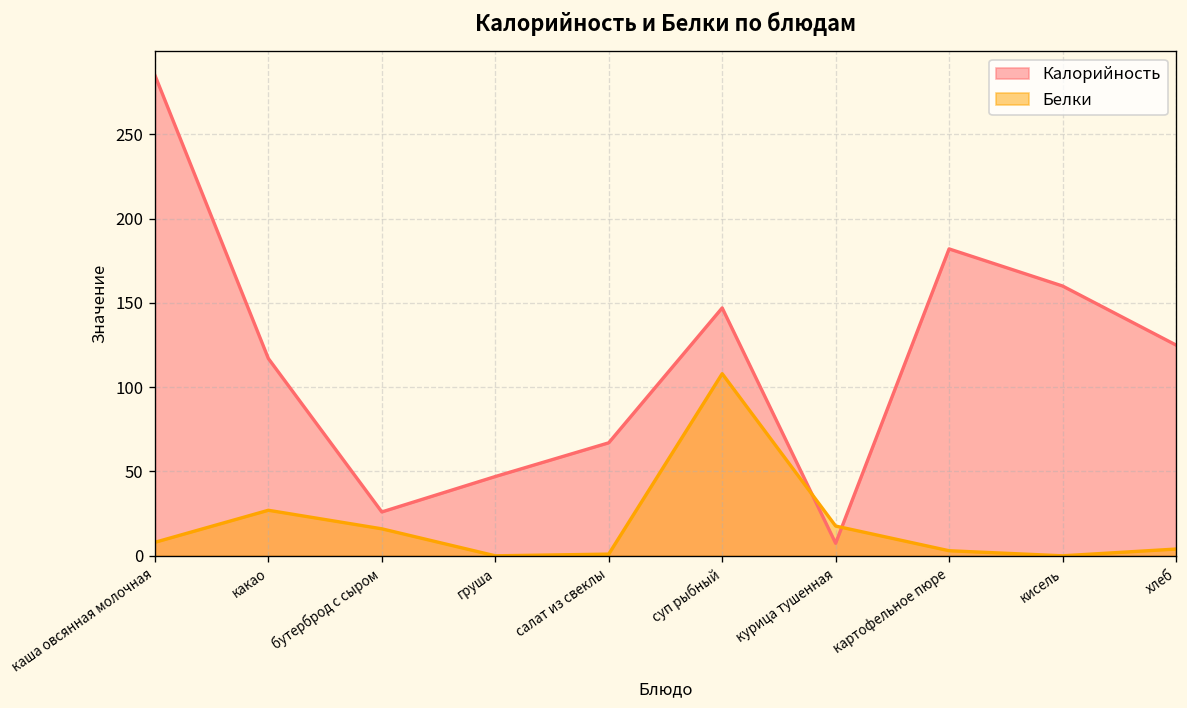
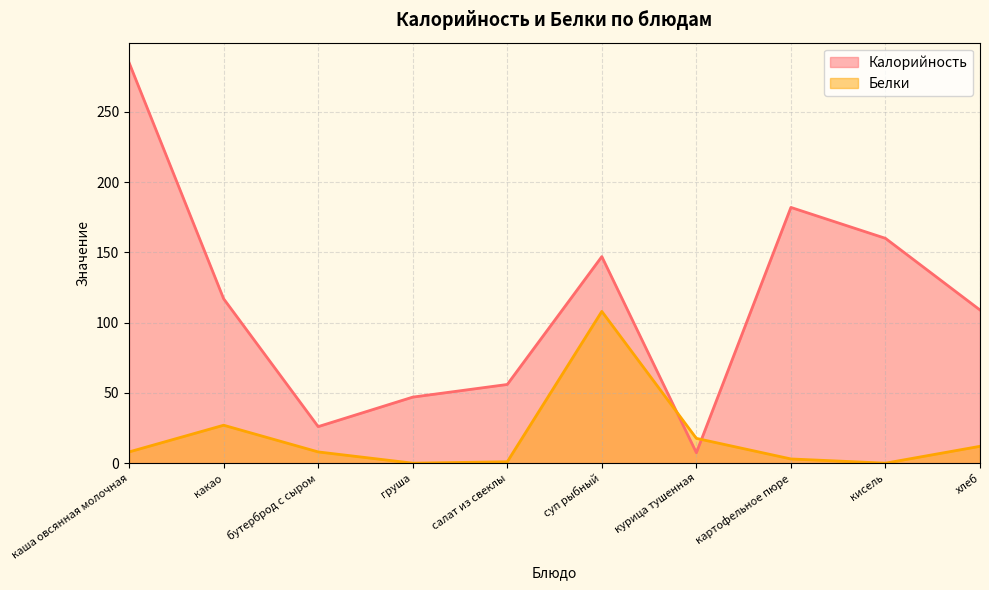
  {
    "Калорийность": {
      "каша овсянная молочная": 285,
      "какао": 117,
      "бутерброд с сыром": 26,
      "груша": 47,
-     "салат из свеклы": 67,
+     "салат из свеклы": 56,
      "суп рыбный": 147,
      "курица тушенная": 7,
      "картофельное пюре": 182,
      "кисель": 160,
-     "хлеб": 125
+     "хлеб": 109
    },
    "Белки": {
      "каша овсянная молочная": 8,
      "какао": 27,
-     "бутерброд с сыром": 16,
+     "бутерброд с сыром": 8,
      "груша": 0,
      "салат из свеклы": 1,
      "суп рыбный": 108,
      "курица тушенная": 18,
      "картофельное пюре": 3,
      "кисель": 0,
-     "хлеб": 4
+     "хлеб": 12
    }
  }
